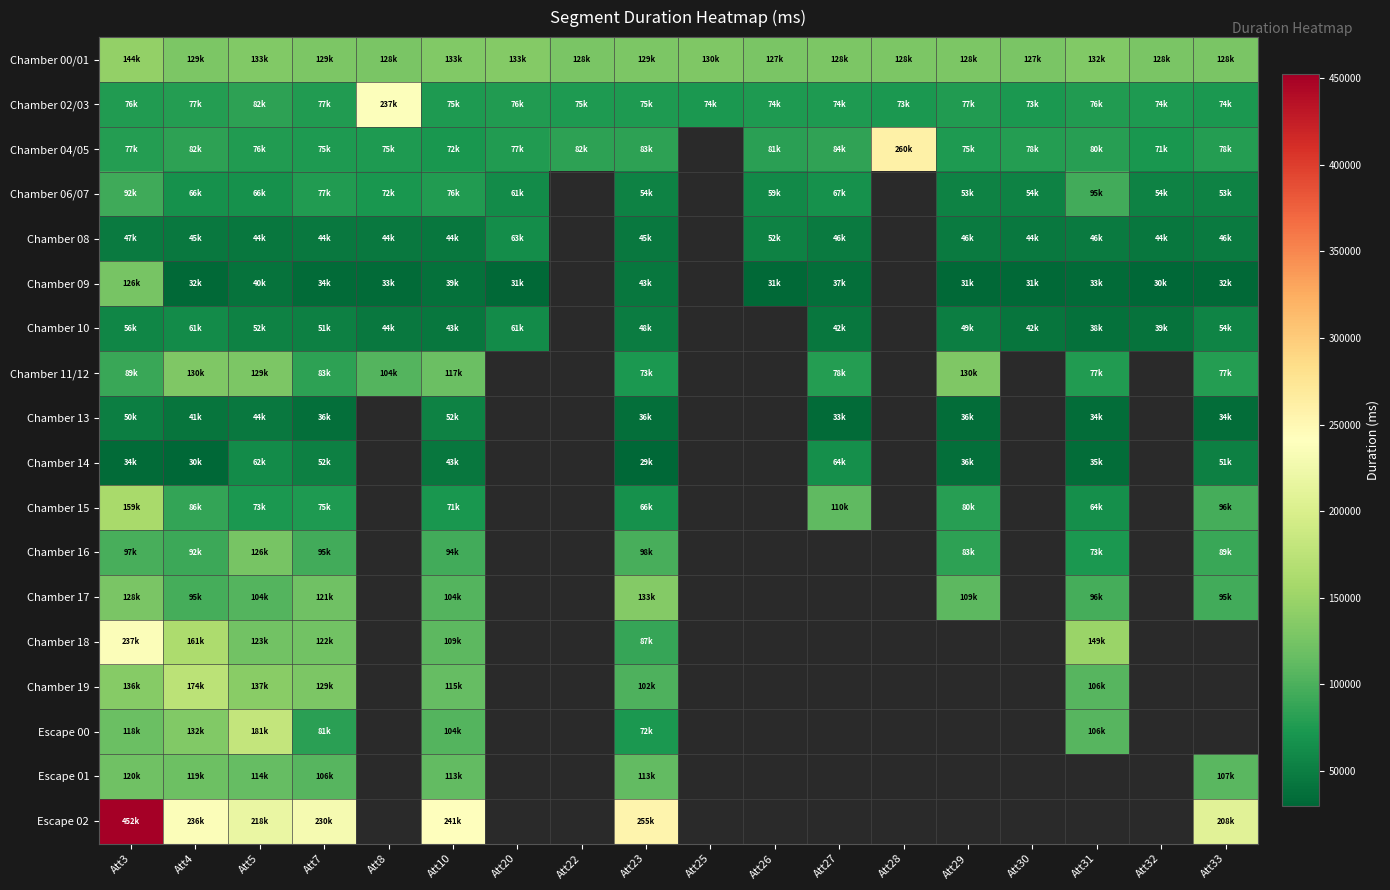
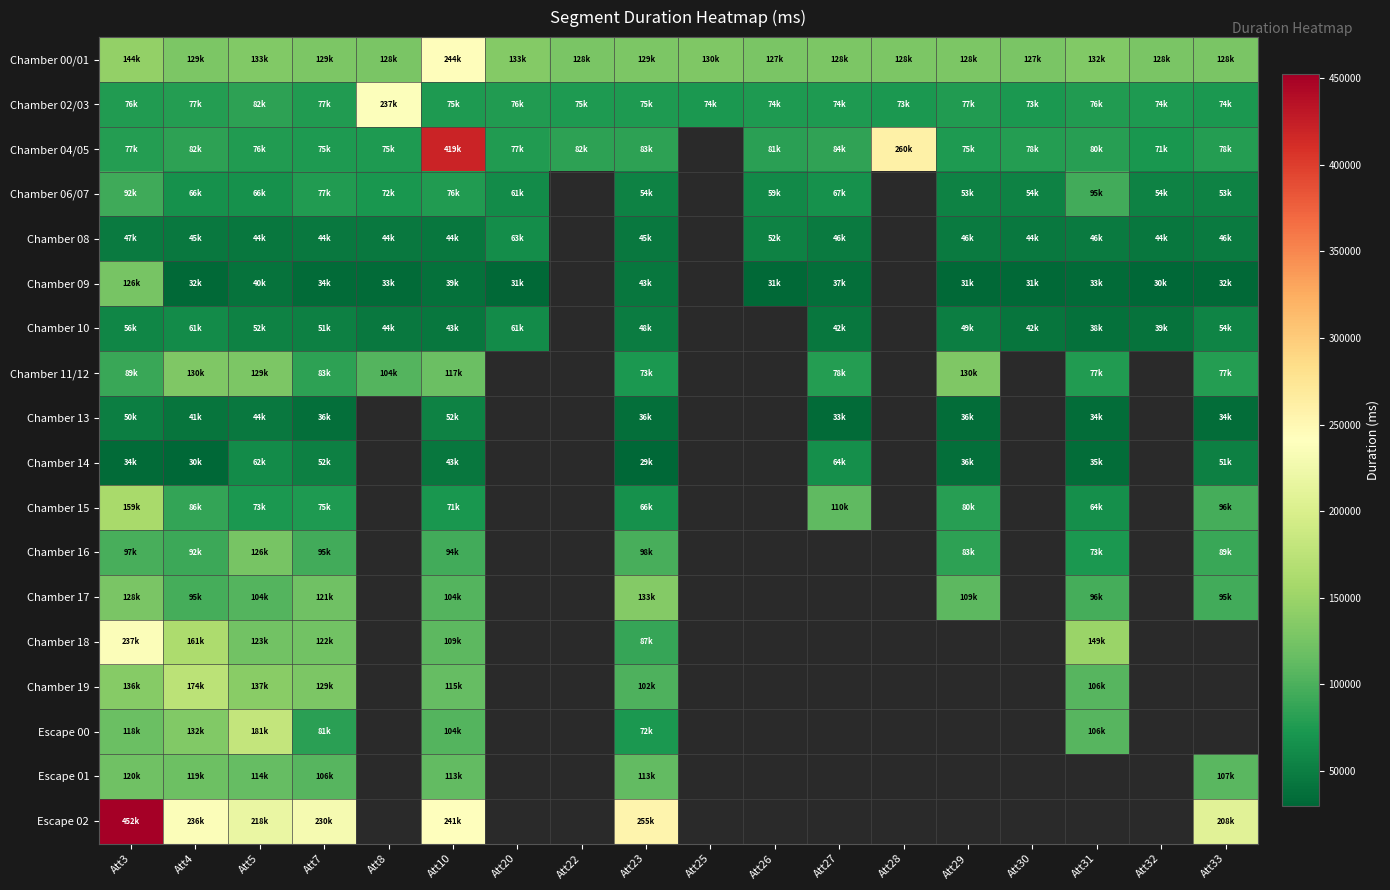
  {
    "Chamber 00/01": {
      "Att3": "144k",
      "Att4": "129k",
      "Att5": "133k",
      "Att7": "129k",
      "Att8": "128k",
-     "Att10": "133k",
+     "Att10": "244k",
      "Att20": "133k",
      "Att22": "128k",
      "Att23": "129k",
      "Att25": "130k",
      "Att26": "127k",
      "Att27": "128k",
      "Att28": "128k",
      "Att29": "128k",
      "Att30": "127k",
      "Att31": "132k",
      "Att32": "128k",
      "Att33": "128k"
    },
    "Chamber 04/05": {
      "Att3": "77k",
      "Att4": "82k",
      "Att5": "76k",
      "Att7": "75k",
      "Att8": "75k",
-     "Att10": "72k",
+     "Att10": "419k",
      "Att20": "77k",
      "Att22": "82k",
      "Att23": "83k",
      "Att26": "81k",
      "Att27": "84k",
      "Att28": "260k",
      "Att29": "75k",
      "Att30": "78k",
      "Att31": "80k",
      "Att32": "71k",
      "Att33": "78k"
    }
  }
